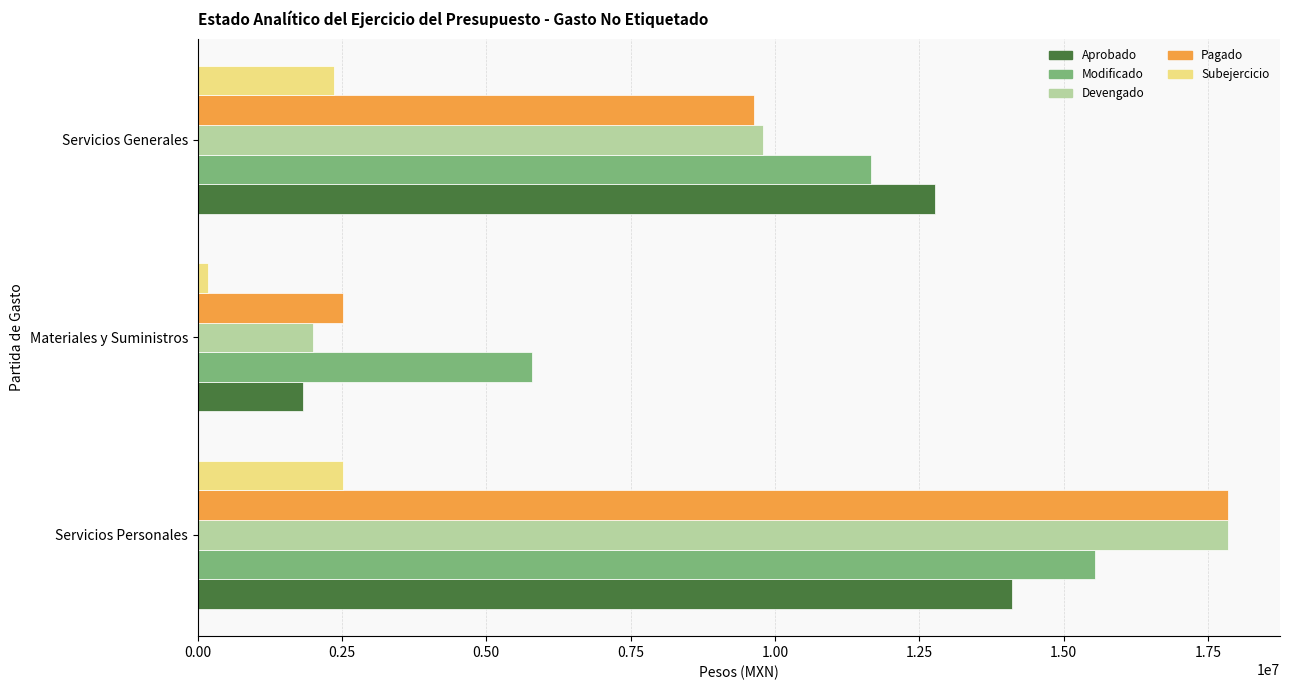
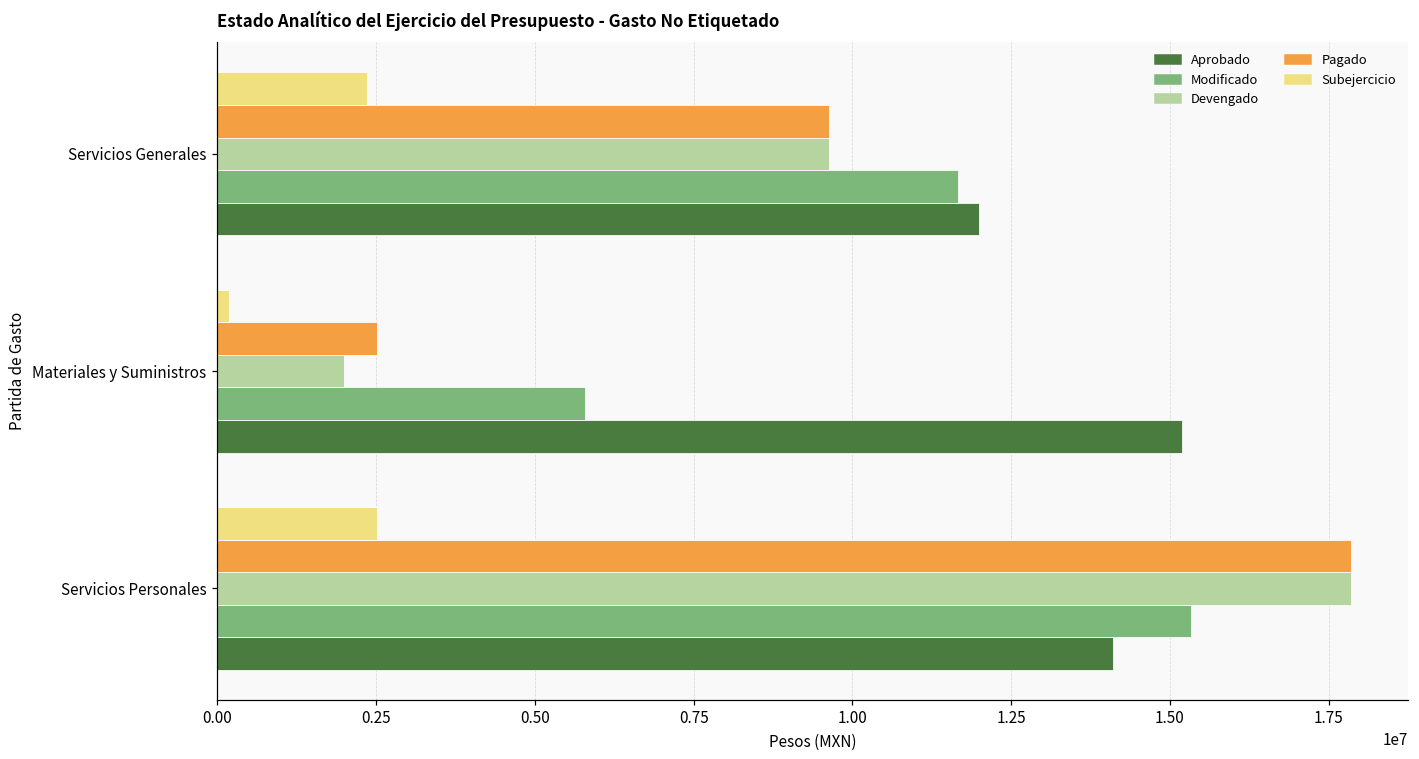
  {
    "Aprobado": {
-     "Servicios Generales": 12800000,
-     "Materiales y Suministros": 1800000,
+     "Servicios Generales": 12000000,
+     "Materiales y Suministros": 15200000,
      "Servicios Personales": 14100000
    },
    "Modificado": {
      "Servicios Generales": 11700000,
      "Materiales y Suministros": 5800000,
-     "Servicios Personales": 15500000
+     "Servicios Personales": 15300000
    },
    "Devengado": {
-     "Servicios Generales": 9800000,
+     "Servicios Generales": 9600000,
      "Materiales y Suministros": 2000000,
      "Servicios Personales": 17900000
    },
    "Pagado": {
      "Servicios Generales": 9600000,
      "Materiales y Suministros": 2500000,
      "Servicios Personales": 17900000
    },
    "Subejercicio": {
      "Servicios Generales": 2400000,
      "Materiales y Suministros": 200000,
      "Servicios Personales": 2500000
    }
  }
